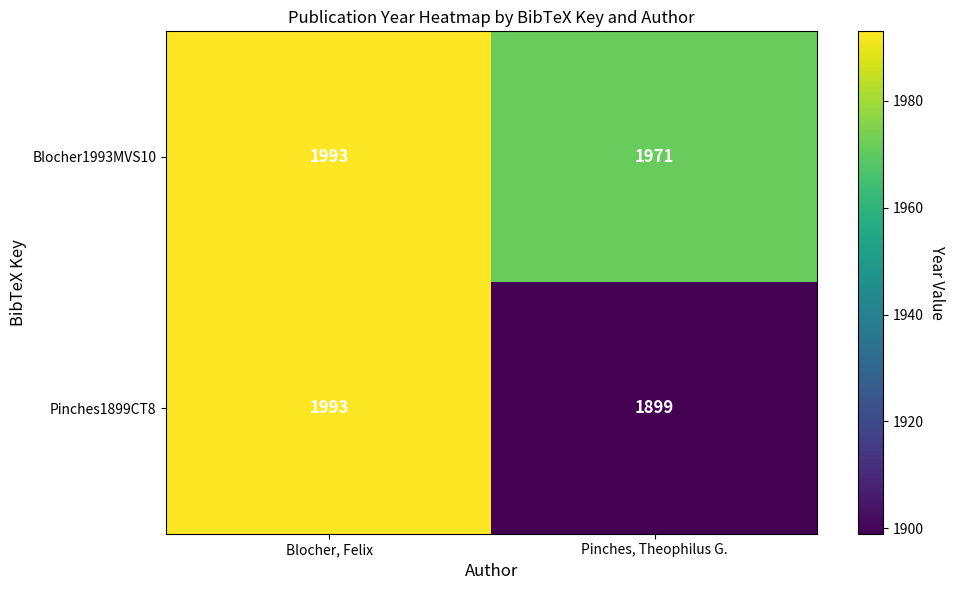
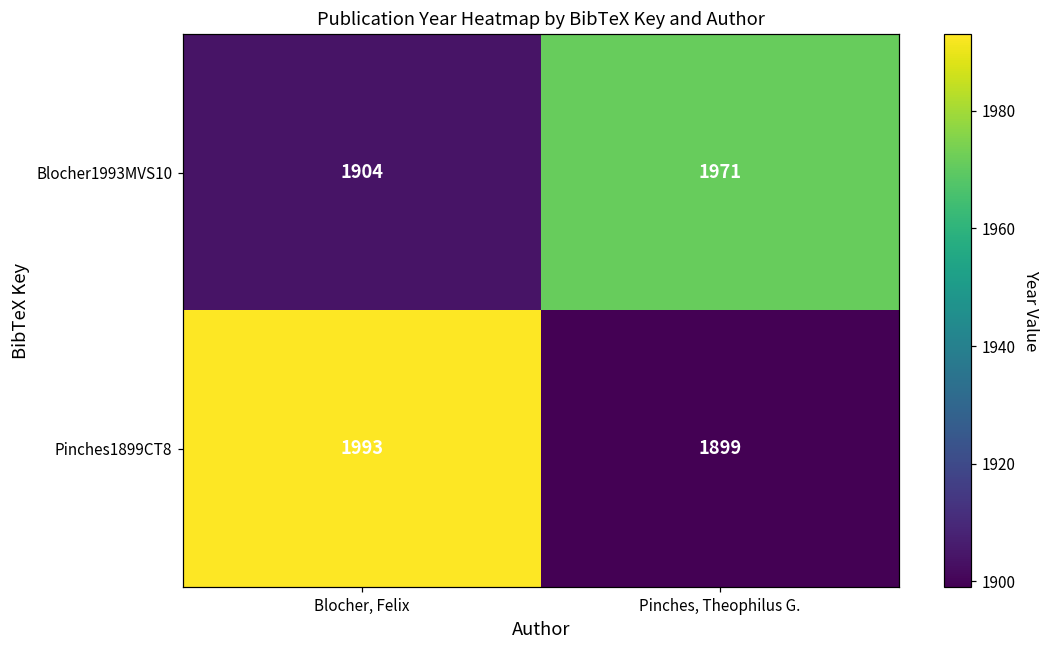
  {
    "Blocher1993MVS10": {
-     "Blocher, Felix": 1993,
+     "Blocher, Felix": 1904,
      "Pinches, Theophilus G.": 1971
    },
    "Pinches1899CT8": {
      "Blocher, Felix": 1993,
      "Pinches, Theophilus G.": 1899
    }
  }
